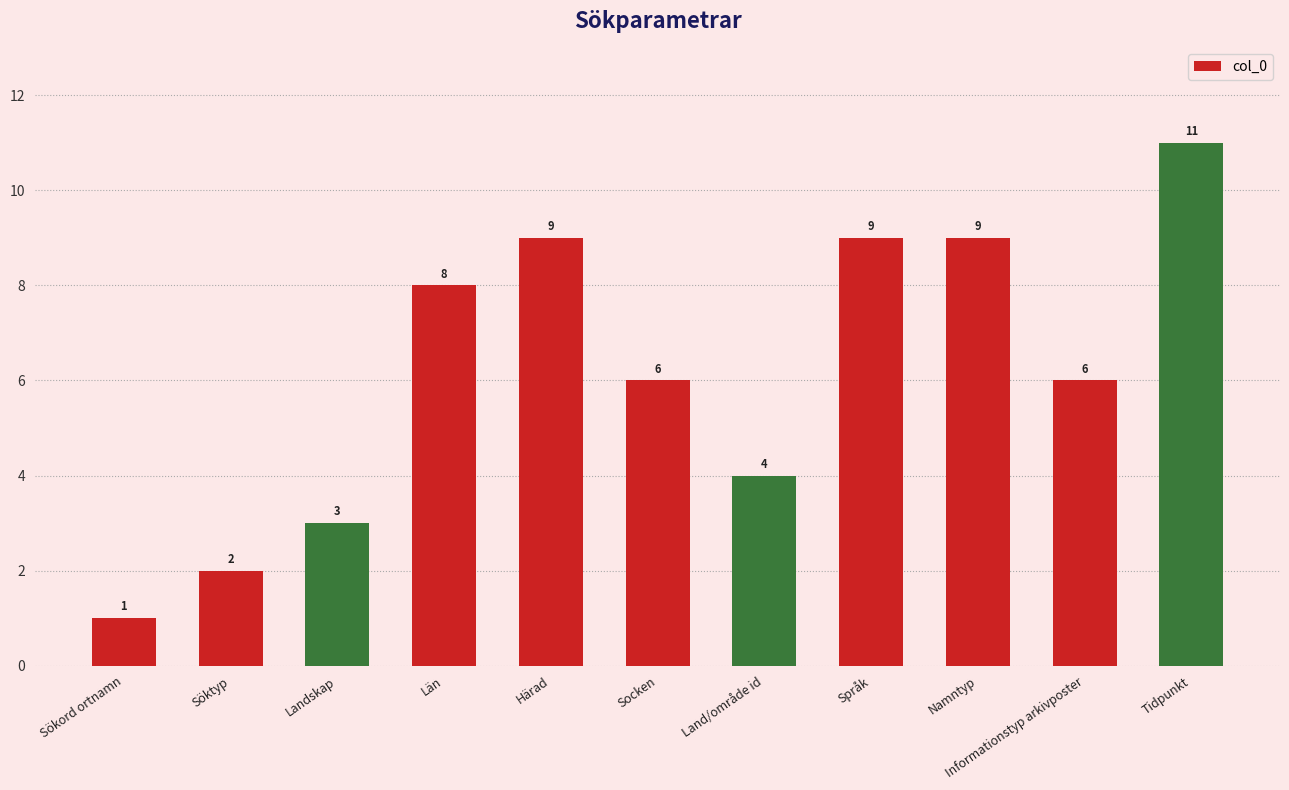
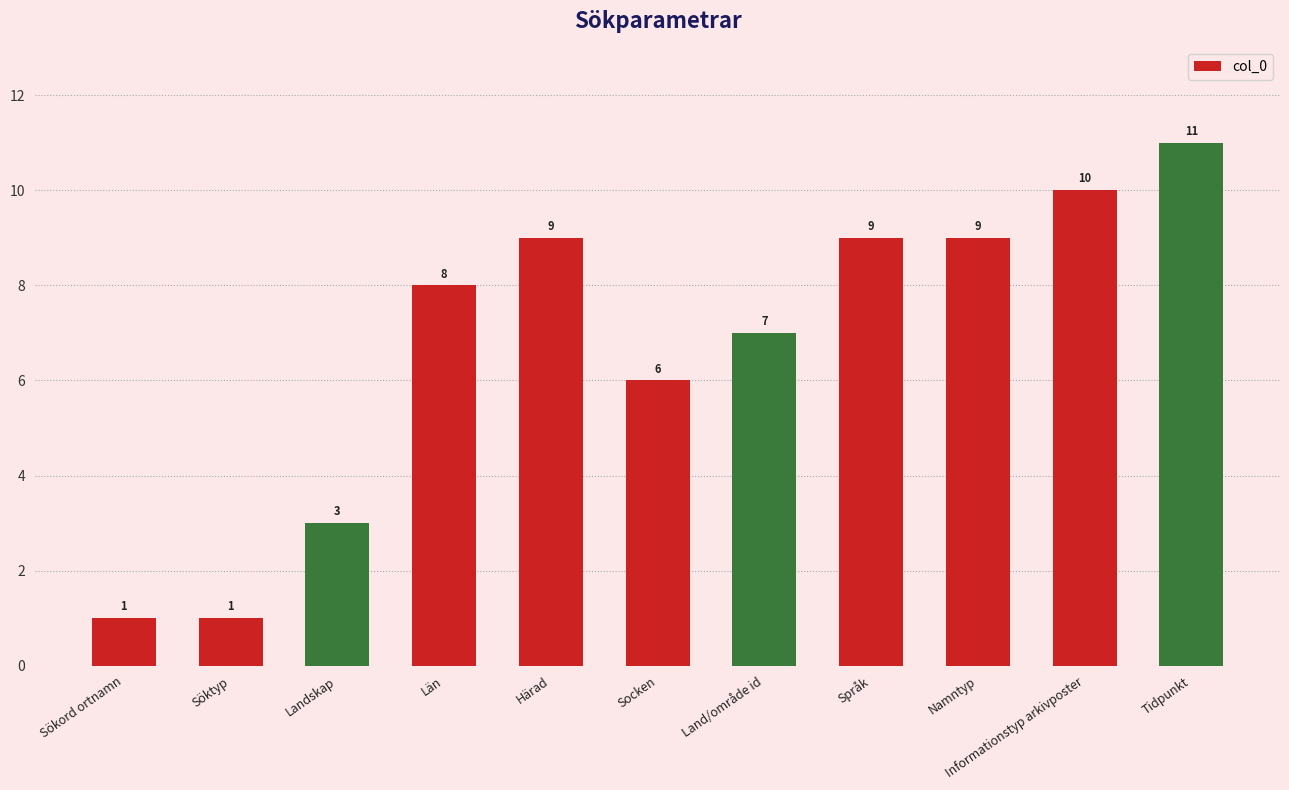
  {
    "Sökord ortnamn": 1,
-   "Söktyp": 2,
+   "Söktyp": 1,
    "Landskap": 3,
    "Län": 8,
    "Härad": 9,
    "Socken": 6,
-   "Land/område id": 4,
+   "Land/område id": 7,
    "Språk": 9,
    "Namntyp": 9,
-   "Informationstyp arkivposter": 6,
+   "Informationstyp arkivposter": 10,
    "Tidpunkt": 11
  }
